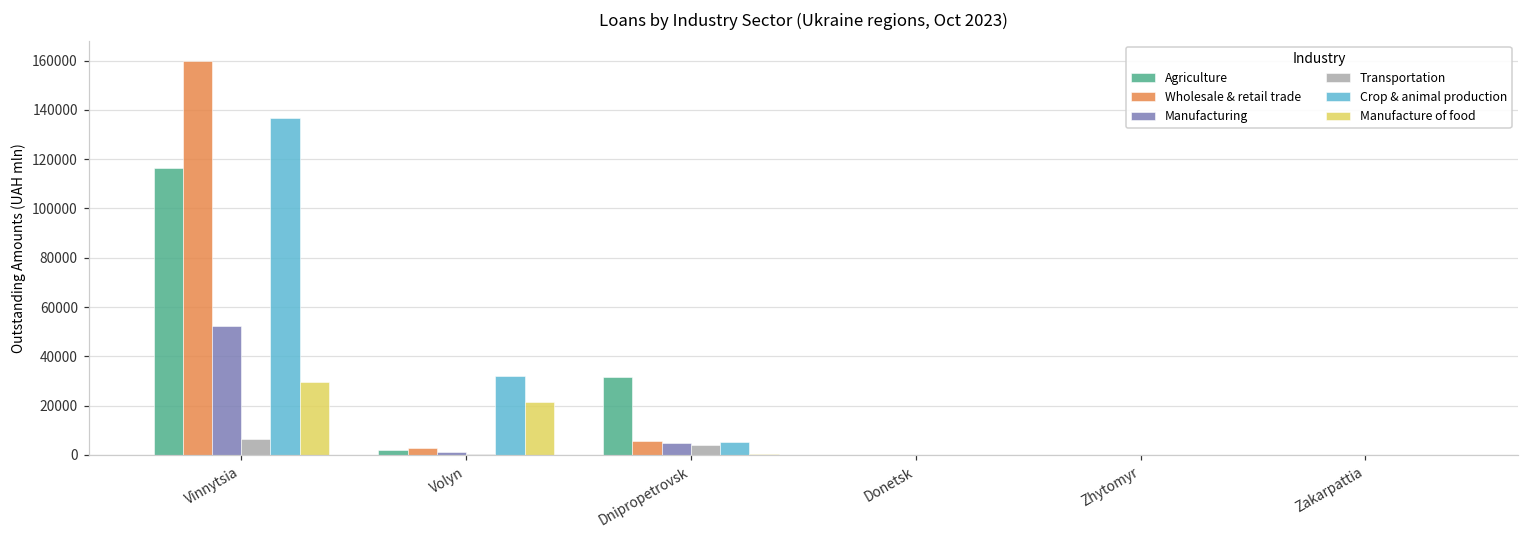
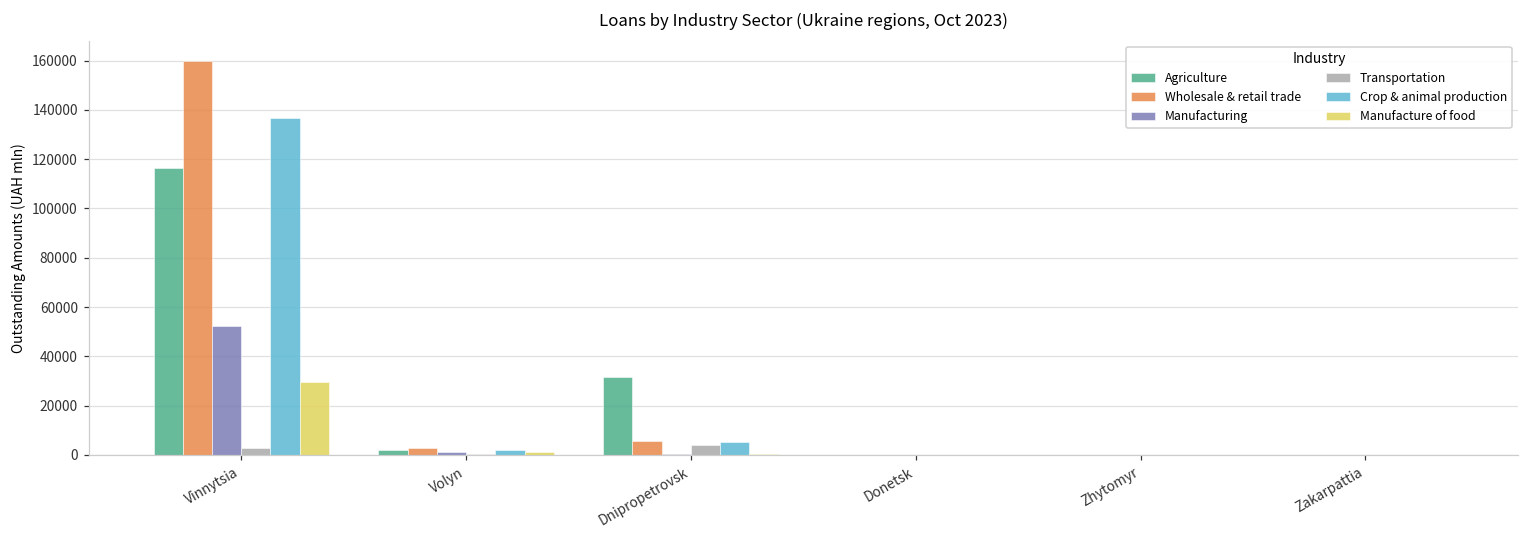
  {
    "Agriculture": {
      "Vinnytsia": 117000,
      "Volyn": 2000,
      "Dnipropetrovsk": 32000,
      "Donetsk": 0,
      "Zhytomyr": 0,
      "Zakarpattia": 0
    },
    "Wholesale & retail trade": {
      "Vinnytsia": 160000,
      "Volyn": 3000,
      "Dnipropetrovsk": 6000,
      "Donetsk": 0,
      "Zhytomyr": 0,
      "Zakarpattia": 0
    },
    "Manufacturing": {
      "Vinnytsia": 52000,
      "Volyn": 1000,
-     "Dnipropetrovsk": 5000,
+     "Dnipropetrovsk": 0,
      "Donetsk": 0,
      "Zhytomyr": 0,
      "Zakarpattia": 0
    },
    "Transportation": {
-     "Vinnytsia": 6000,
+     "Vinnytsia": 3000,
      "Dnipropetrovsk": 4000,
      "Donetsk": 0,
      "Zhytomyr": 0,
      "Zakarpattia": 0
    },
    "Crop & animal production": {
      "Vinnytsia": 137000,
-     "Volyn": 32000,
+     "Volyn": 2000,
      "Dnipropetrovsk": 5000,
      "Donetsk": 0,
      "Zhytomyr": 0,
      "Zakarpattia": 0
    },
    "Manufacture of food": {
      "Vinnytsia": 29000,
-     "Volyn": 22000,
+     "Volyn": 1000,
      "Donetsk": 0,
      "Zhytomyr": 0,
      "Zakarpattia": 0
    }
  }
